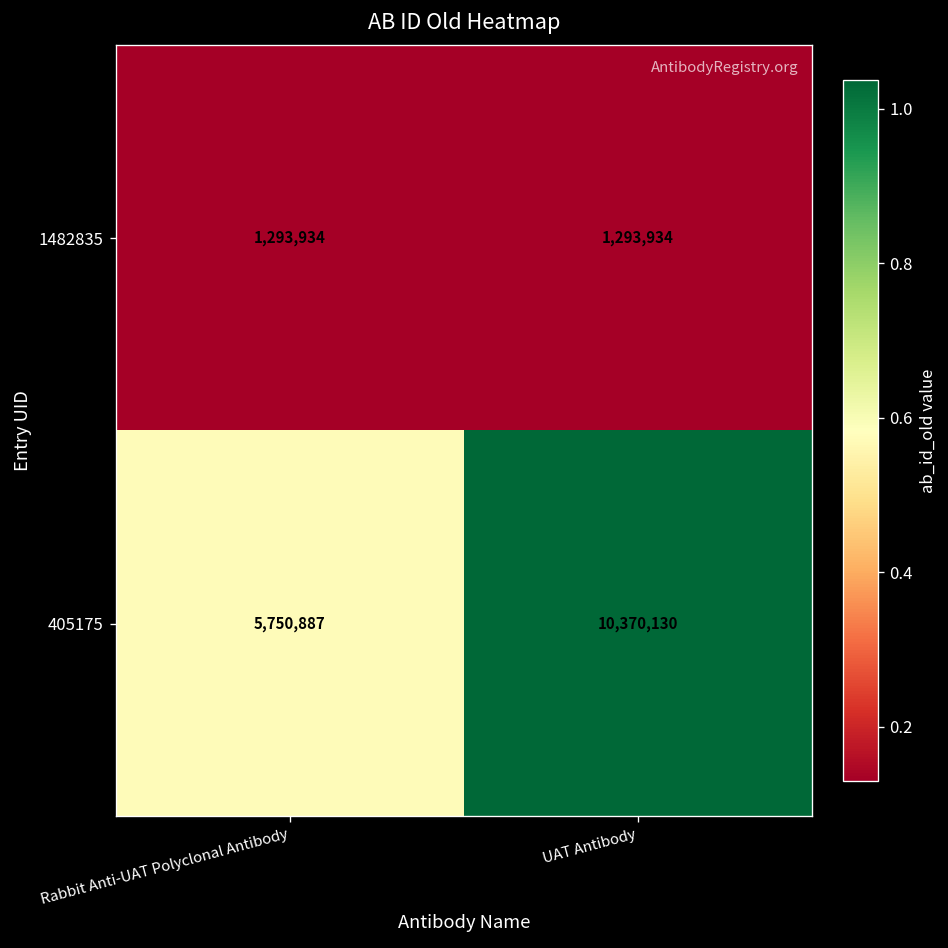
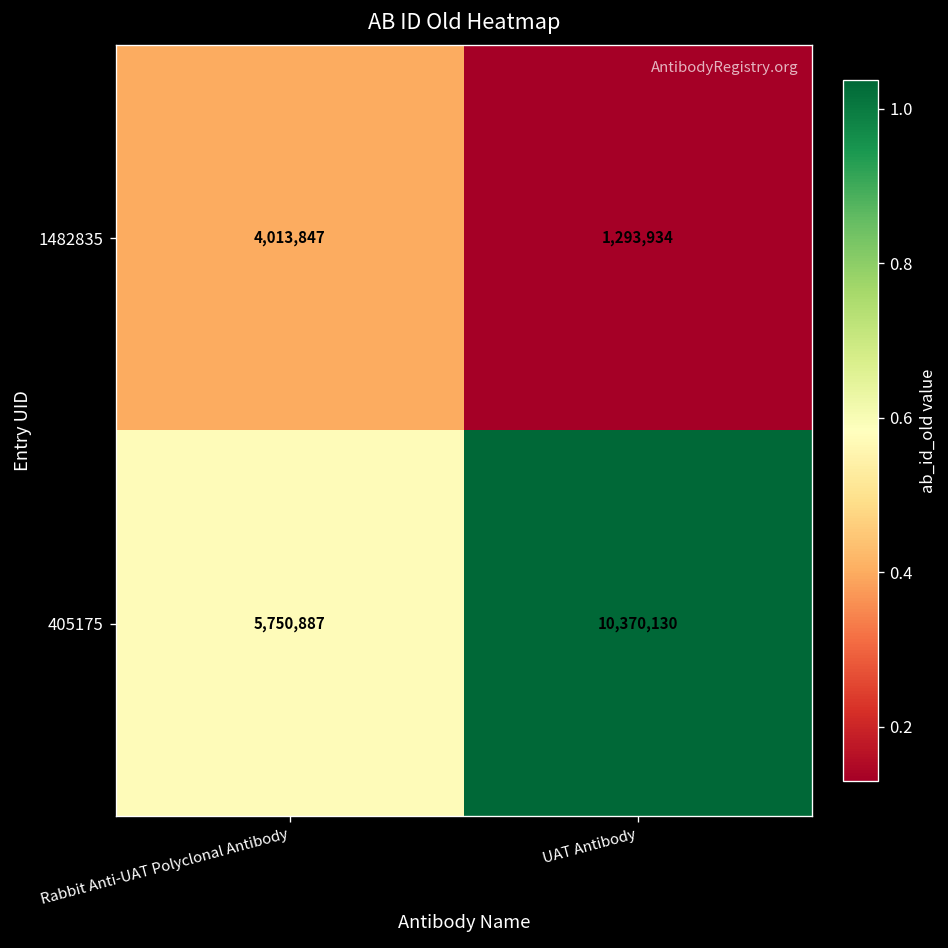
  {
    "1482835": {
-     "Rabbit Anti-UAT Polyclonal Antibody": "1,293,934"
+     "Rabbit Anti-UAT Polyclonal Antibody": "4,013,847"
    },
    "405175": {
      "Rabbit Anti-UAT Polyclonal Antibody": "5,750,887",
      "UAT Antibody": "10,370,130"
    }
  }
